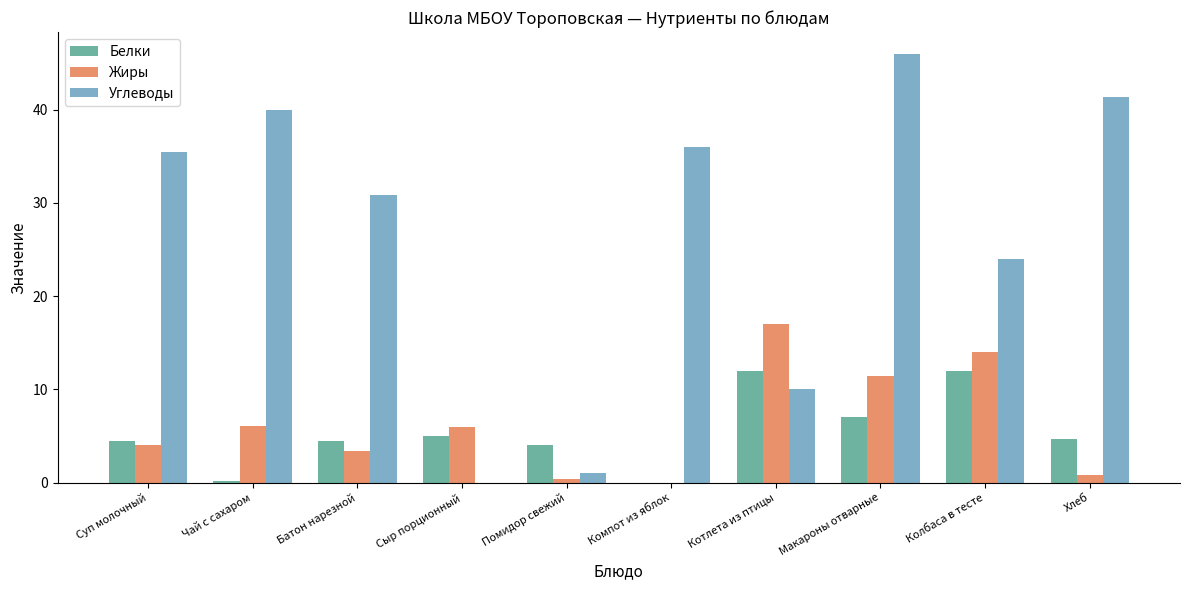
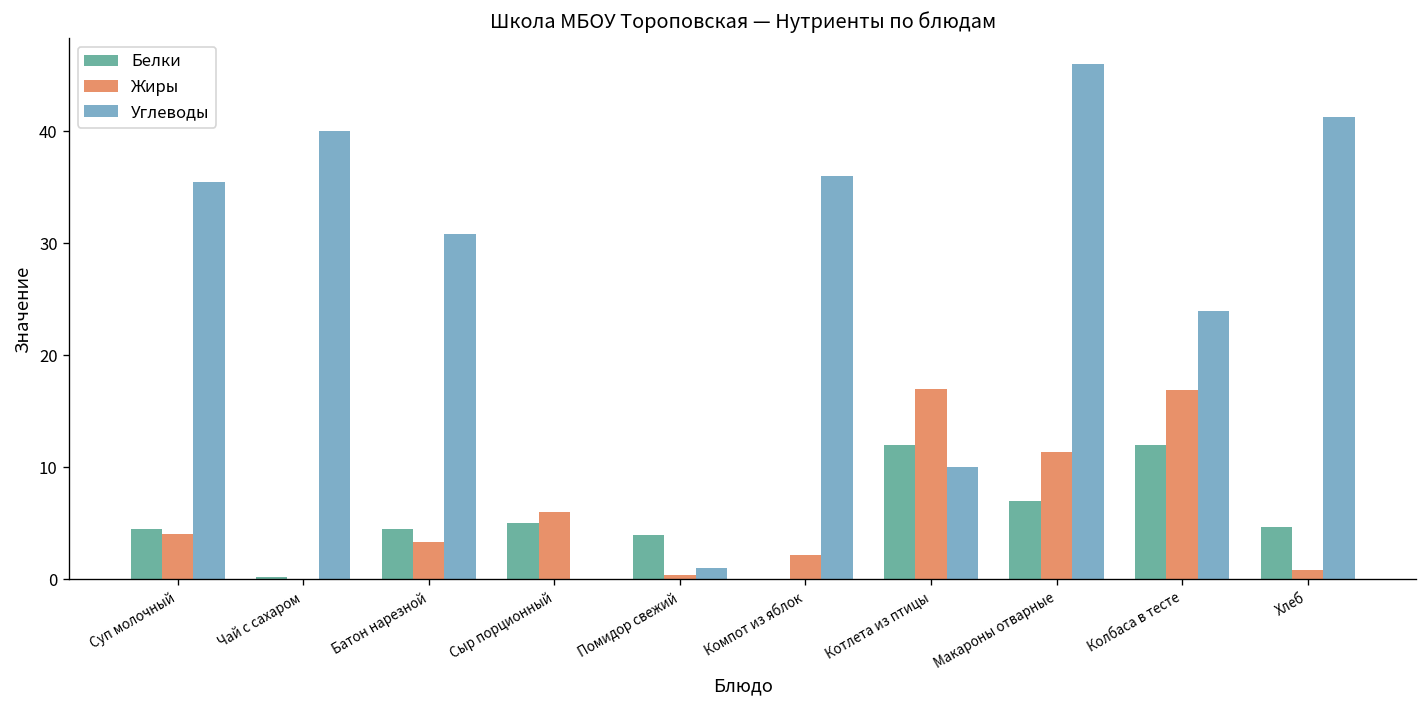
  {
    "Жиры": {
      "Суп молочный": 4,
-     "Чай с сахаром": 6,
+     "Чай с сахаром": 0,
      "Батон нарезной": 3,
      "Сыр порционный": 6,
      "Помидор свежий": 0,
-     "Компот из яблок": 0,
+     "Компот из яблок": 2,
      "Котлета из птицы": 17,
      "Макароны отварные": 11,
-     "Колбаса в тесте": 14,
+     "Колбаса в тесте": 17,
      "Хлеб": 1
    }
  }
